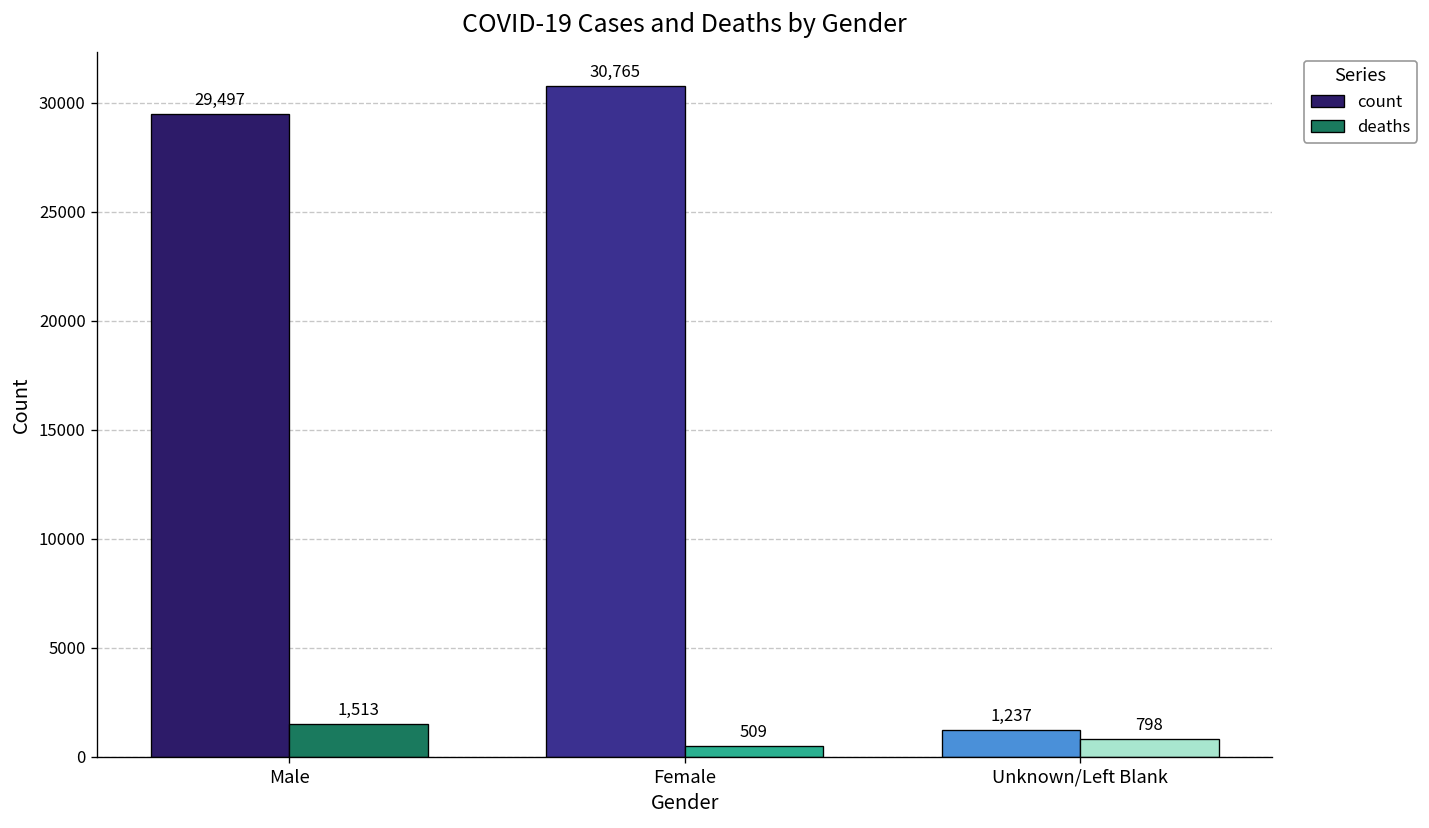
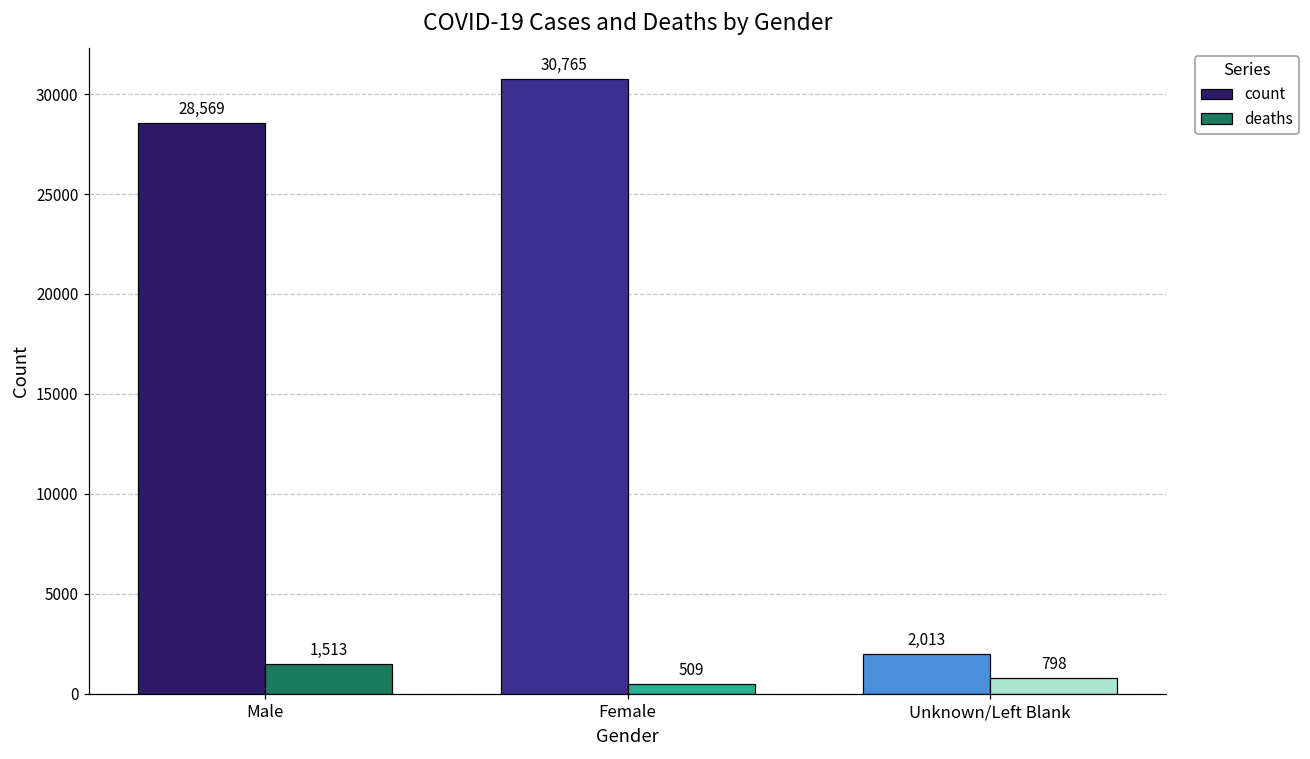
  {
    "count": {
-     "Male": "29,497",
+     "Male": "28,569",
      "Female": "30,765",
-     "Unknown/Left Blank": "1,237"
+     "Unknown/Left Blank": "2,013"
    },
    "deaths": {
      "Male": "1,513",
      "Female": "509",
      "Unknown/Left Blank": "798"
    }
  }
